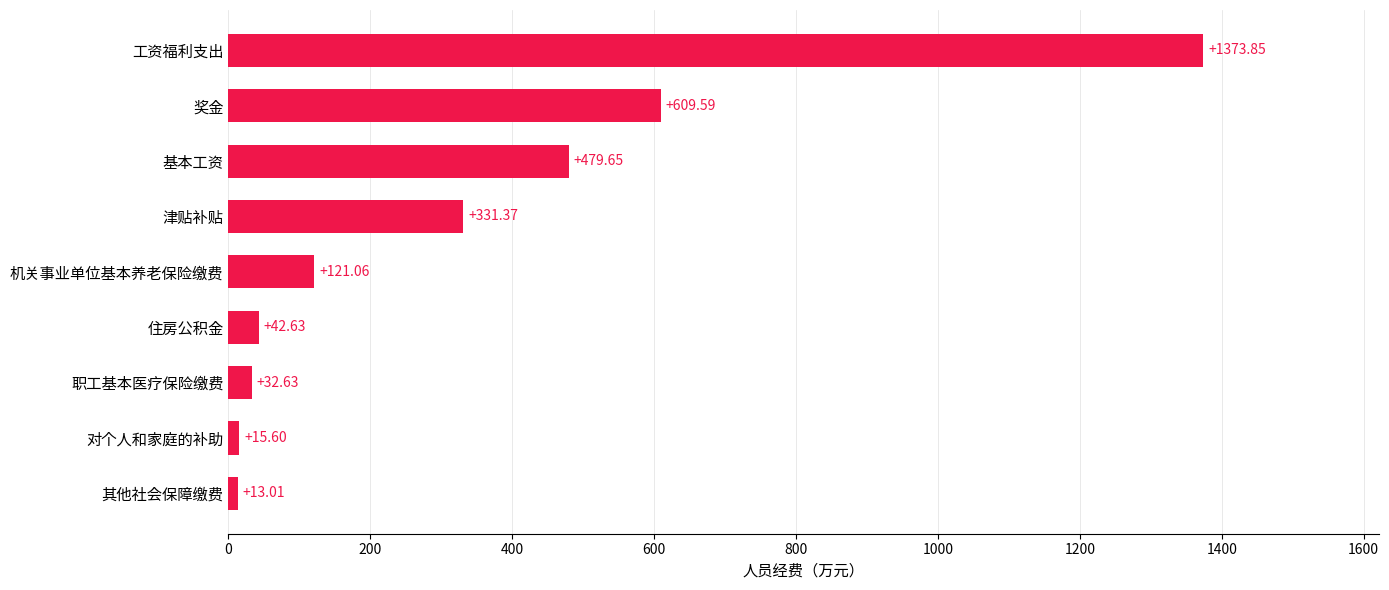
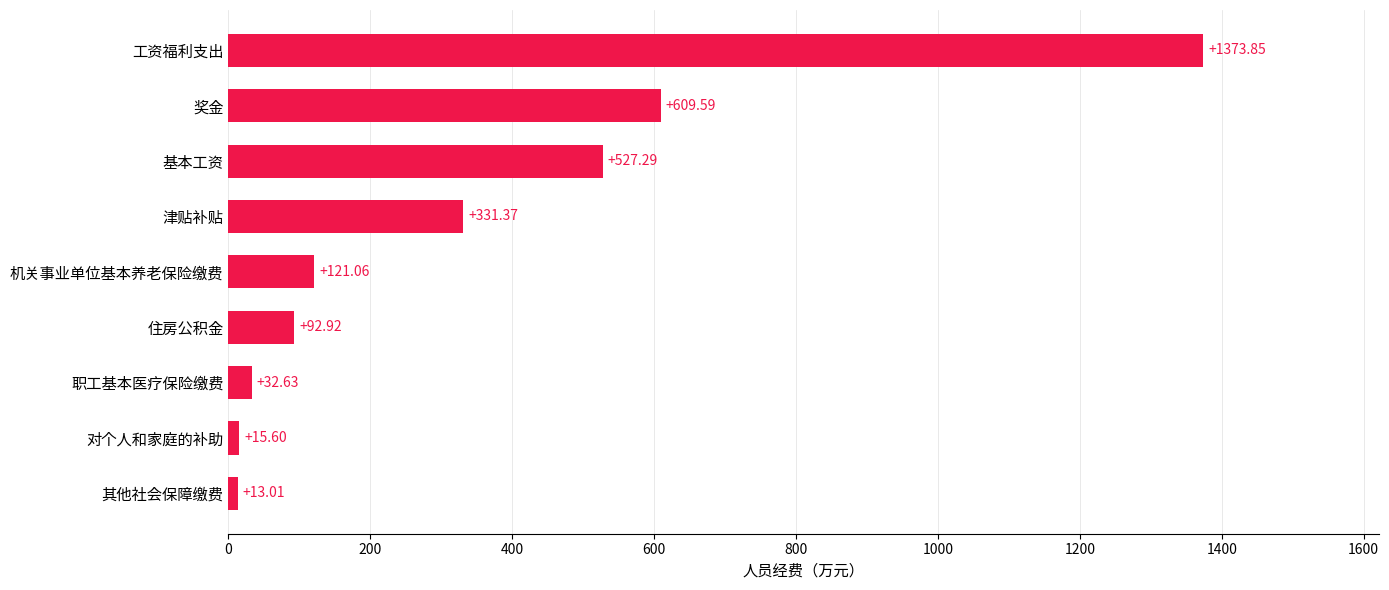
  {
    "工资福利支出": "+1373.85",
    "奖金": "+609.59",
-   "基本工资": "+479.65",
+   "基本工资": "+527.29",
    "津贴补贴": "+331.37",
    "机关事业单位基本养老保险缴费": "+121.06",
-   "住房公积金": "+42.63",
+   "住房公积金": "+92.92",
    "职工基本医疗保险缴费": "+32.63",
    "对个人和家庭的补助": "+15.60",
    "其他社会保障缴费": "+13.01"
  }
